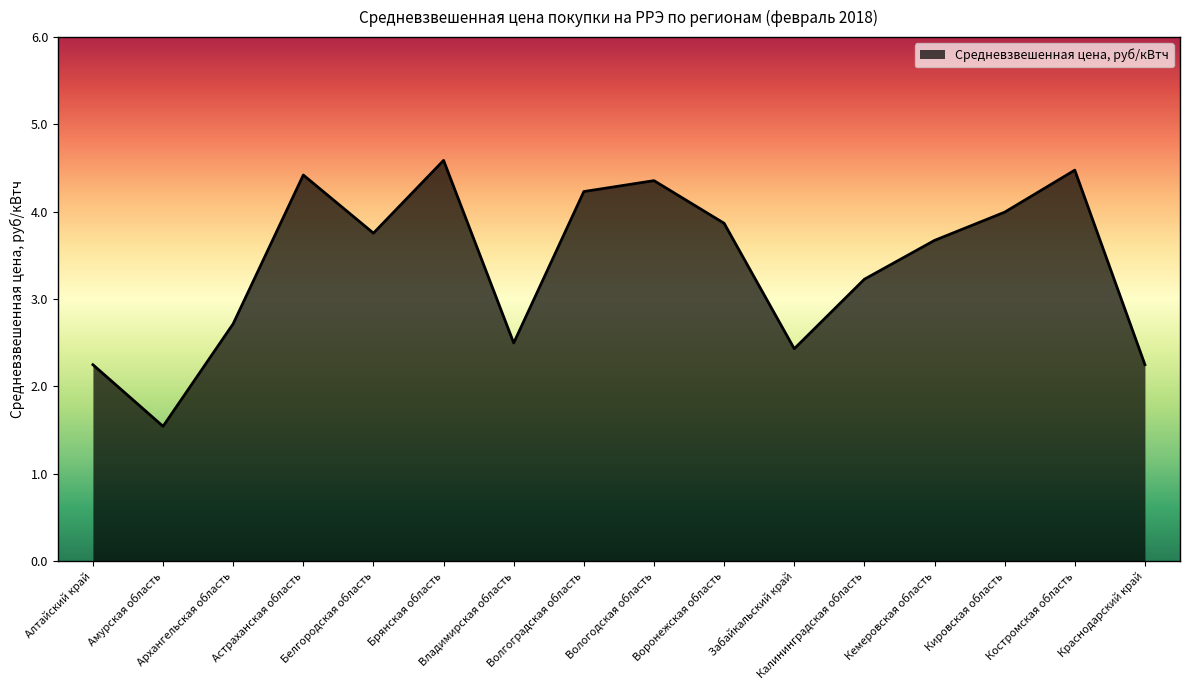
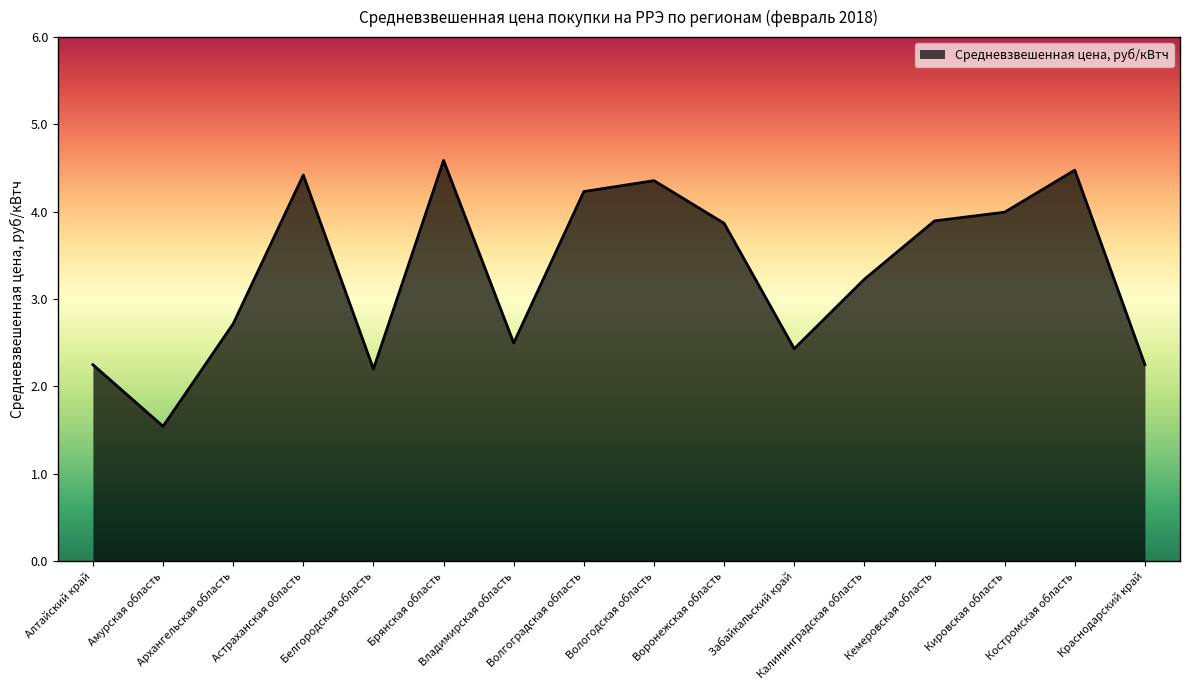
  {
    "Алтайский край": 2.2,
    "Амурская область": 1.5,
    "Архангельская область": 2.7,
    "Астраханская область": 4.4,
-   "Белгородская область": 3.8,
+   "Белгородская область": 2.2,
    "Брянская область": 4.6,
    "Владимирская область": 2.5,
    "Волгоградская область": 4.2,
    "Вологодская область": 4.4,
    "Воронежская область": 3.9,
    "Забайкальский край": 2.4,
    "Калининградская область": 3.2,
-   "Кемеровская область": 3.7,
+   "Кемеровская область": 3.9,
    "Кировская область": 4.0,
    "Костромская область": 4.5,
    "Краснодарский край": 2.2
  }
